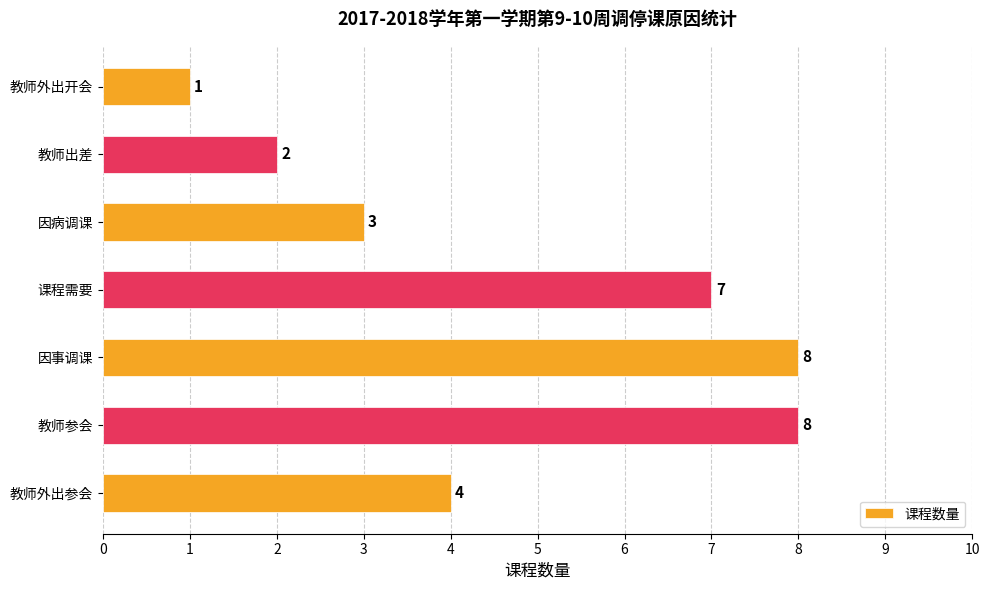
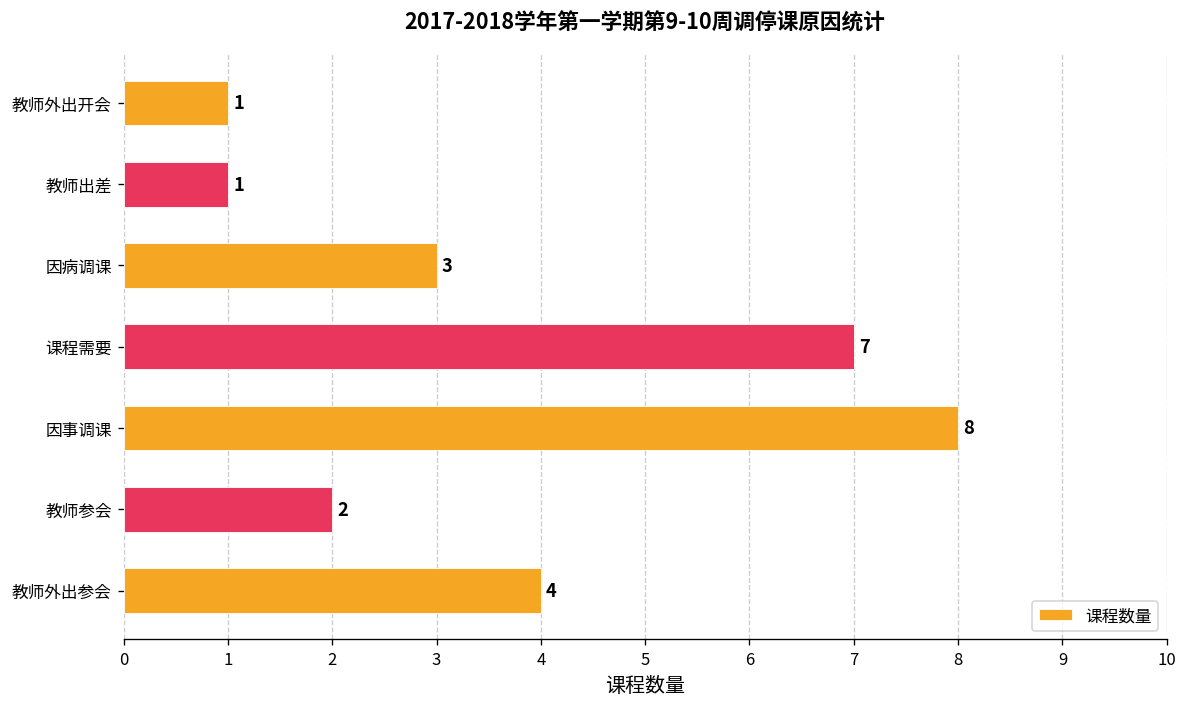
  {
    "教师外出开会": 1,
-   "教师出差": 2,
+   "教师出差": 1,
    "因病调课": 3,
    "课程需要": 7,
    "因事调课": 8,
-   "教师参会": 8,
+   "教师参会": 2,
    "教师外出参会": 4
  }
